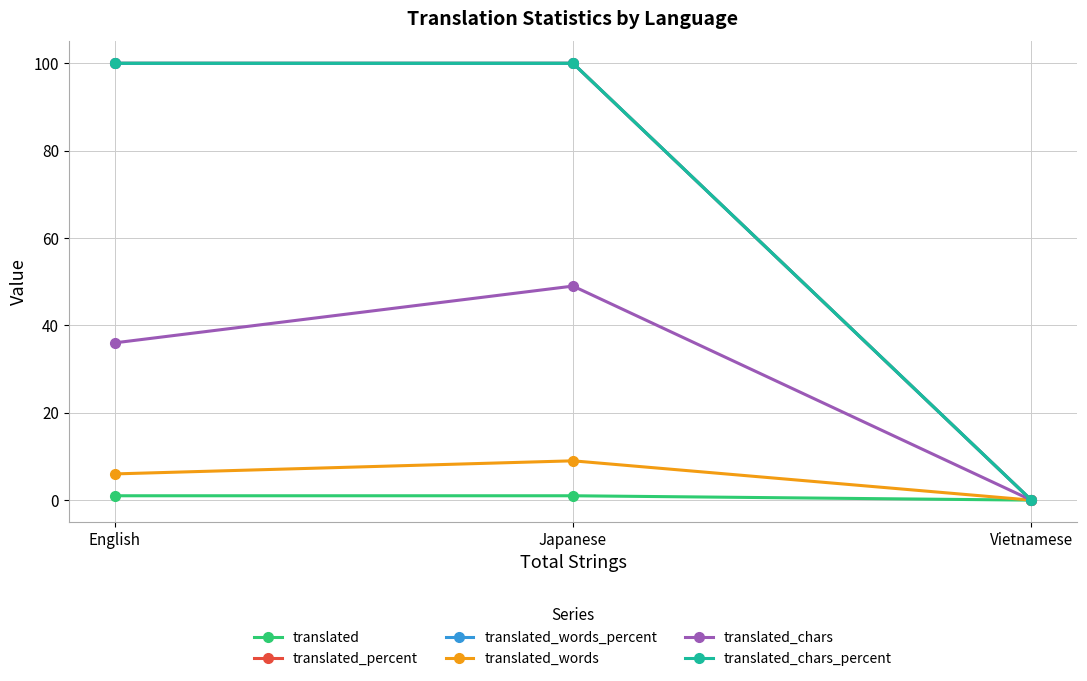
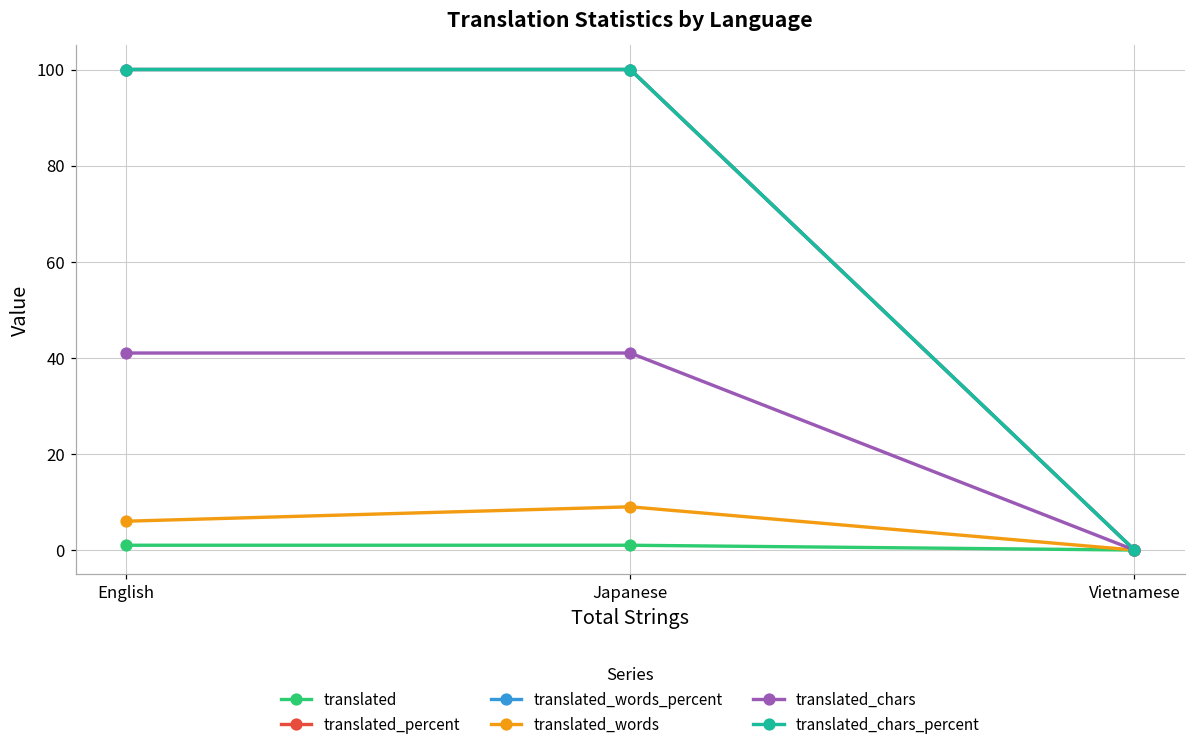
  {
    "translated_words": {
      "English": 6,
      "Japanese": 9
    },
    "translated_chars": {
-     "English": 36,
-     "Japanese": 49
+     "English": 41,
+     "Japanese": 41
    }
  }
